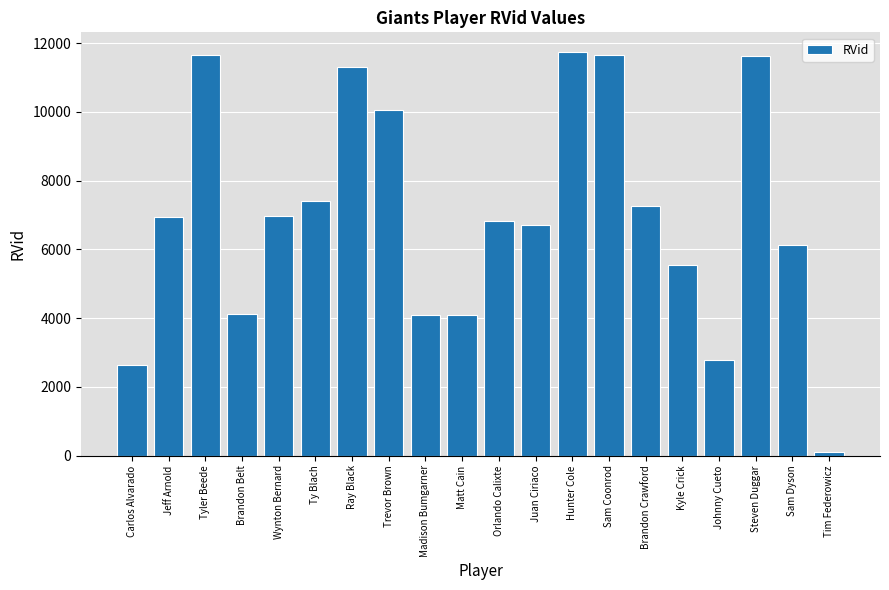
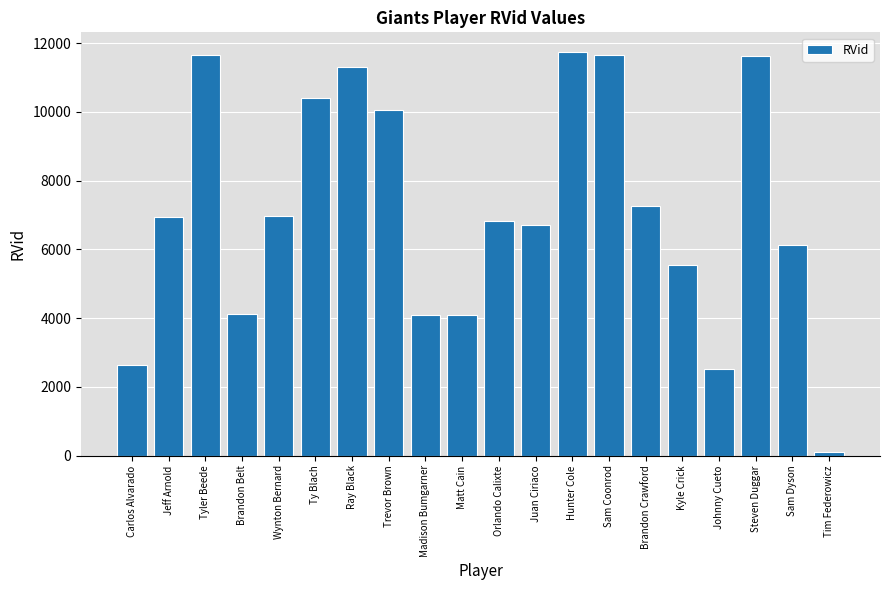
  {
    "Carlos Alvarado": 2600,
    "Jeff Arnold": 6900,
    "Tyler Beede": 11600,
    "Brandon Belt": 4100,
    "Wynton Bernard": 7000,
-   "Ty Blach": 7400,
+   "Ty Blach": 10400,
    "Ray Black": 11300,
    "Trevor Brown": 10100,
    "Madison Bumgarner": 4100,
    "Matt Cain": 4100,
    "Orlando Calixte": 6800,
    "Juan Ciriaco": 6700,
    "Hunter Cole": 11700,
    "Sam Coonrod": 11700,
    "Brandon Crawford": 7300,
    "Kyle Crick": 5600,
-   "Johnny Cueto": 2800,
+   "Johnny Cueto": 2500,
    "Steven Duggar": 11600,
    "Sam Dyson": 6100,
    "Tim Federowicz": 100
  }
